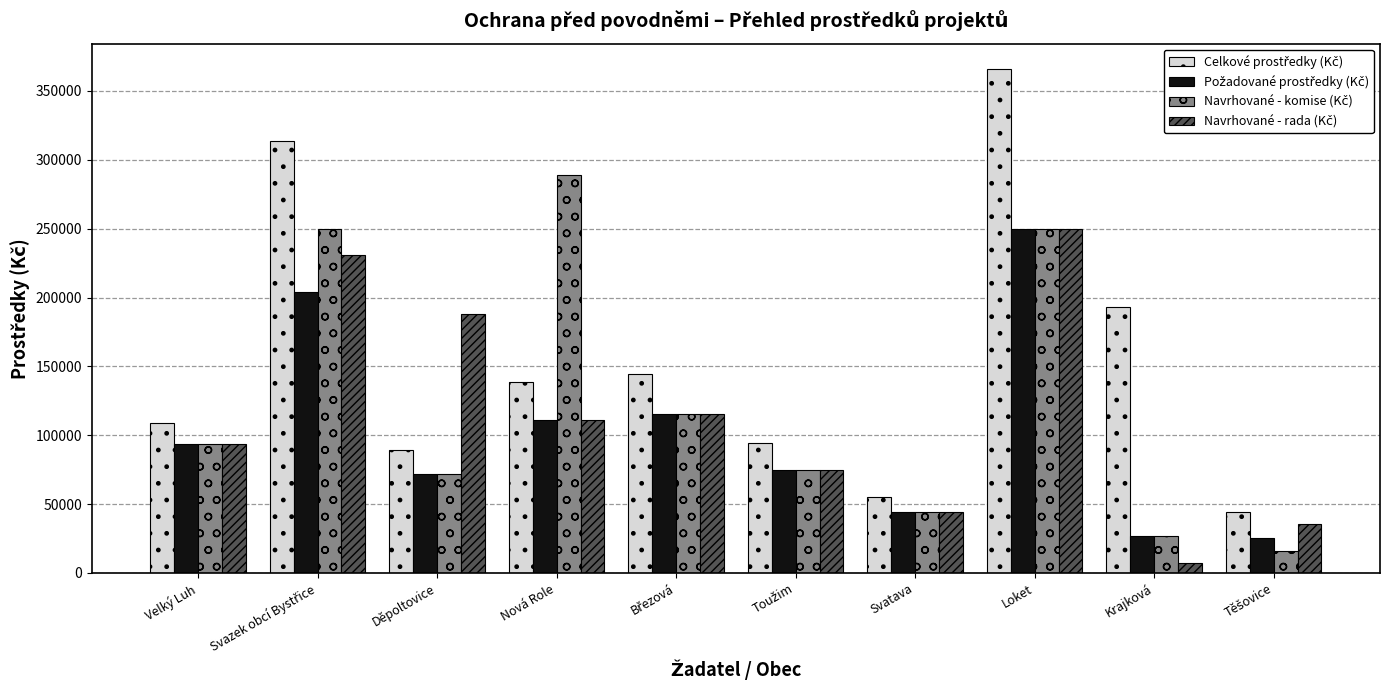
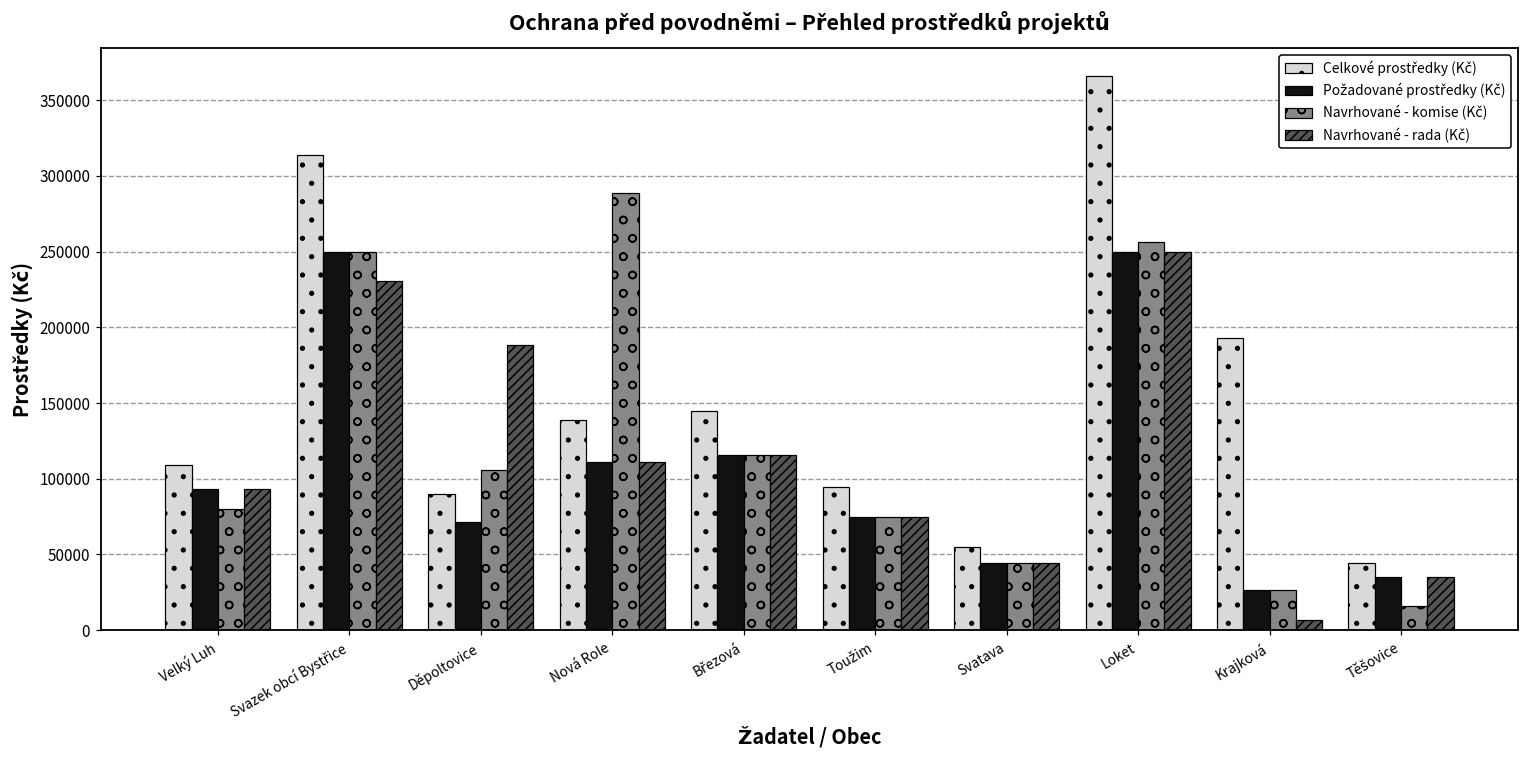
  {
    "Celkové prostředky (Kč)": {
      "Velký Luh": 109000,
      "Svazek obcí Bystřice": 314000,
      "Děpoltovice": 90000,
      "Nová Role": 139000,
      "Březová": 145000,
      "Toužim": 95000,
      "Svatava": 55000,
      "Loket": 366000,
      "Krajková": 193000,
      "Těšovice": 44000
    },
    "Požadované prostředky (Kč)": {
      "Velký Luh": 93000,
-     "Svazek obcí Bystřice": 204000,
+     "Svazek obcí Bystřice": 250000,
      "Děpoltovice": 72000,
      "Nová Role": 111000,
      "Březová": 116000,
      "Toužim": 75000,
      "Svatava": 44000,
      "Loket": 250000,
      "Krajková": 27000,
-     "Těšovice": 26000
+     "Těšovice": 35000
    },
    "Navrhované - komise (Kč)": {
-     "Velký Luh": 93000,
+     "Velký Luh": 80000,
      "Svazek obcí Bystřice": 250000,
-     "Děpoltovice": 72000,
+     "Děpoltovice": 106000,
      "Nová Role": 289000,
      "Březová": 116000,
      "Toužim": 75000,
      "Svatava": 44000,
-     "Loket": 250000,
+     "Loket": 256000,
      "Krajková": 27000,
      "Těšovice": 16000
    },
    "Navrhované - rada (Kč)": {
      "Velký Luh": 93000,
      "Svazek obcí Bystřice": 231000,
      "Děpoltovice": 188000,
      "Nová Role": 111000,
      "Březová": 116000,
      "Toužim": 75000,
      "Svatava": 44000,
      "Loket": 250000,
      "Krajková": 7000,
      "Těšovice": 35000
    }
  }
